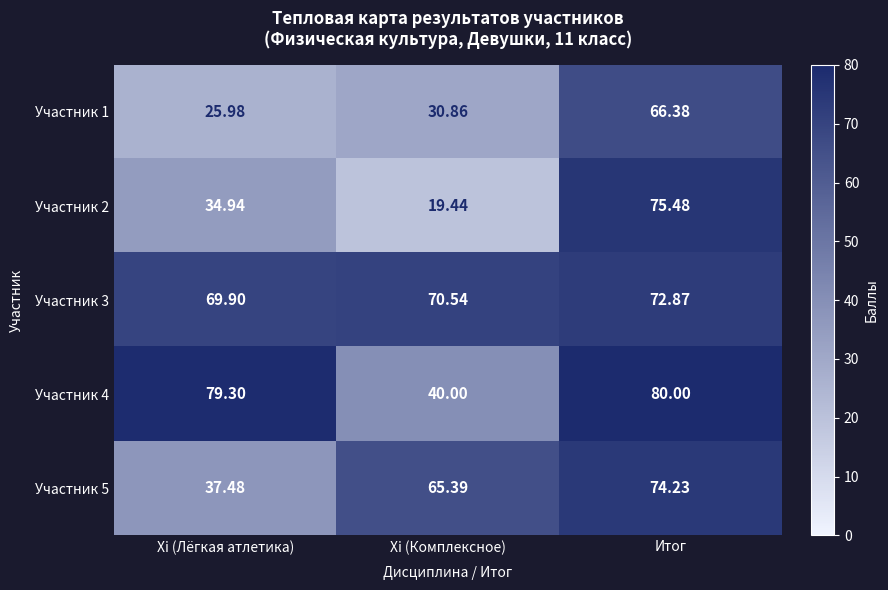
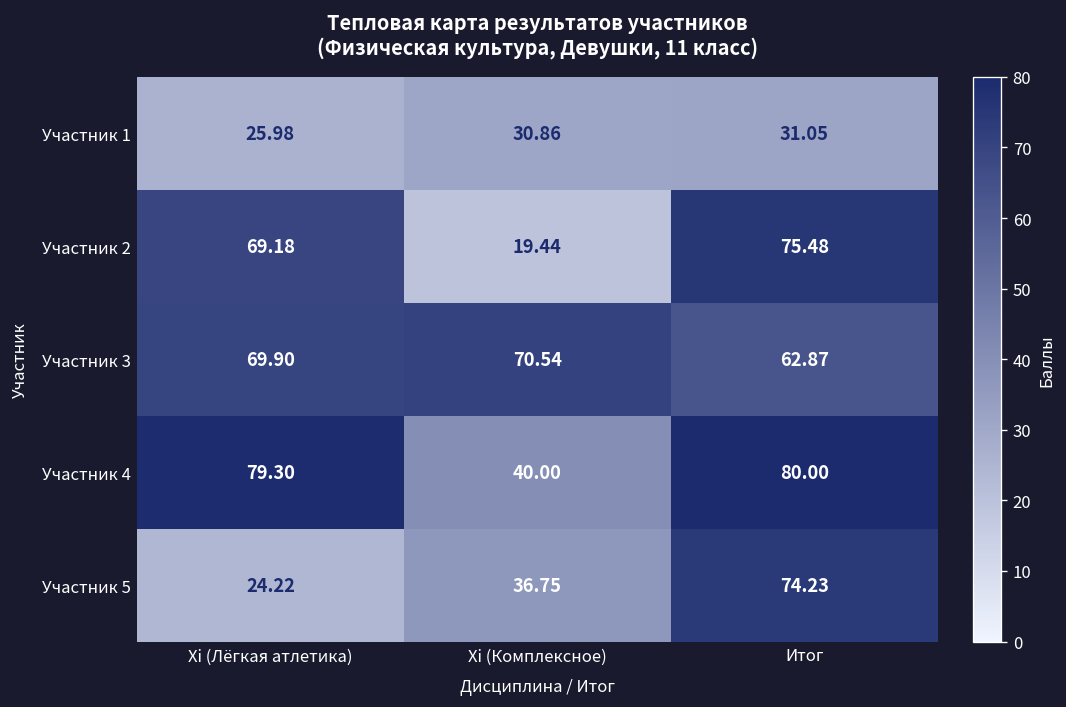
  {
    "Участник 1": {
      "Xi (Лёгкая атлетика)": 25.98,
      "Xi (Комплексное)": 30.86,
-     "Итог": 66.38
+     "Итог": 31.05
    },
    "Участник 2": {
-     "Xi (Лёгкая атлетика)": 34.94,
+     "Xi (Лёгкая атлетика)": 69.18,
      "Xi (Комплексное)": 19.44,
      "Итог": 75.48
    },
    "Участник 3": {
      "Xi (Лёгкая атлетика)": 69.90,
      "Xi (Комплексное)": 70.54,
-     "Итог": 72.87
+     "Итог": 62.87
    },
    "Участник 4": {
      "Xi (Лёгкая атлетика)": 79.30,
      "Xi (Комплексное)": 40.00,
      "Итог": 80.00
    },
    "Участник 5": {
-     "Xi (Лёгкая атлетика)": 37.48,
-     "Xi (Комплексное)": 65.39,
+     "Xi (Лёгкая атлетика)": 24.22,
+     "Xi (Комплексное)": 36.75,
      "Итог": 74.23
    }
  }
